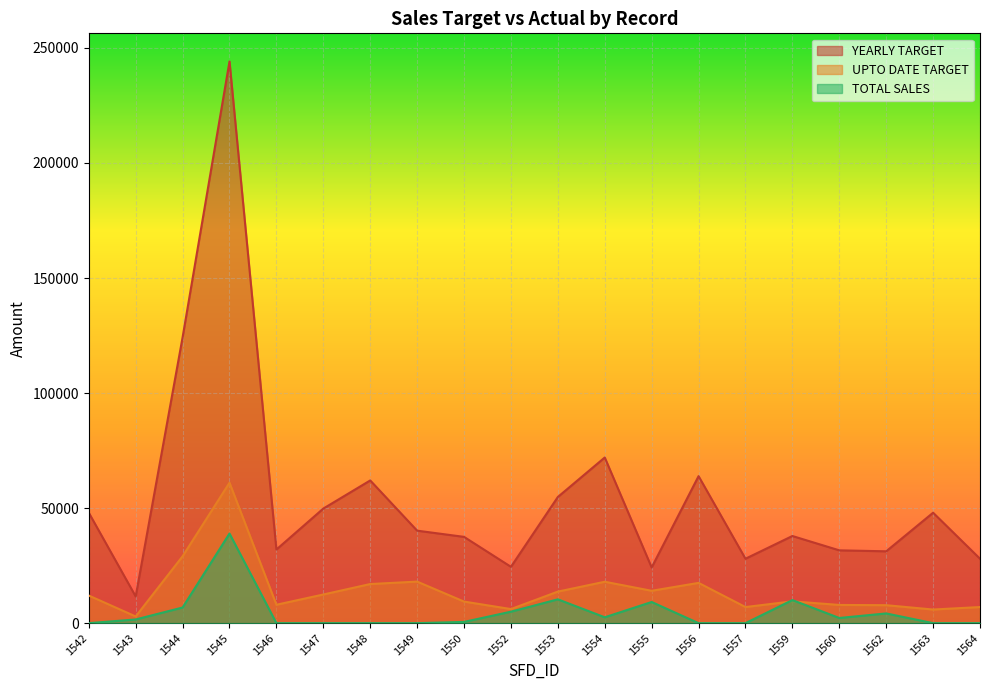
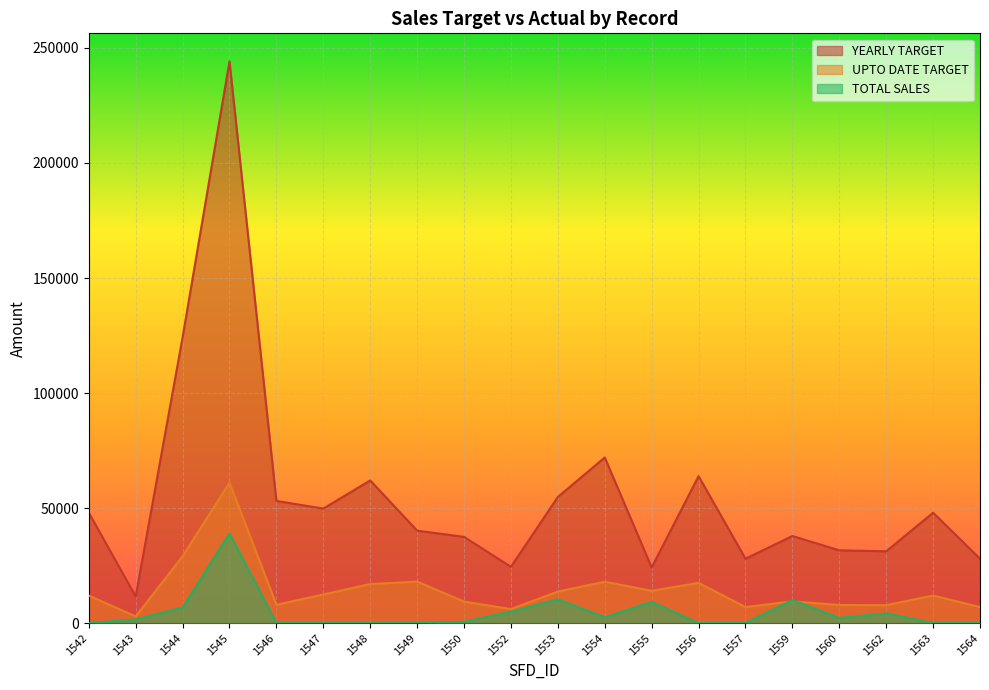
  {
    "YEARLY TARGET": {
      "1542": 48000,
      "1543": 12000,
      "1544": 124000,
      "1545": 244000,
-     "1546": 32000,
+     "1546": 53000,
      "1547": 50000,
      "1548": 62000,
      "1549": 40000,
      "1550": 38000,
      "1552": 24000,
      "1553": 55000,
      "1554": 72000,
      "1555": 24000,
      "1556": 64000,
      "1557": 28000,
      "1559": 38000,
      "1560": 32000,
      "1562": 31000,
      "1563": 48000,
      "1564": 28000
    },
    "UPTO DATE TARGET": {
      "1542": 12000,
      "1543": 3000,
      "1544": 29000,
      "1545": 61000,
      "1546": 8000,
      "1547": 12000,
      "1548": 17000,
      "1549": 18000,
      "1550": 9000,
      "1552": 6000,
      "1553": 14000,
      "1554": 18000,
      "1555": 14000,
      "1556": 18000,
      "1557": 7000,
      "1560": 8000,
      "1562": 8000,
-     "1563": 6000,
+     "1563": 12000,
      "1564": 7000
    },
    "TOTAL SALES": {
      "1542": 0,
      "1543": 2000,
      "1544": 7000,
      "1545": 39000,
      "1546": 0,
      "1547": 0,
      "1548": 0,
      "1549": 0,
      "1550": 1000,
      "1552": 5000,
      "1553": 10000,
      "1554": 3000,
      "1555": 9000,
      "1556": 0,
      "1557": 0,
      "1560": 2000,
      "1562": 4000,
      "1563": 0,
      "1564": 0
    }
  }
